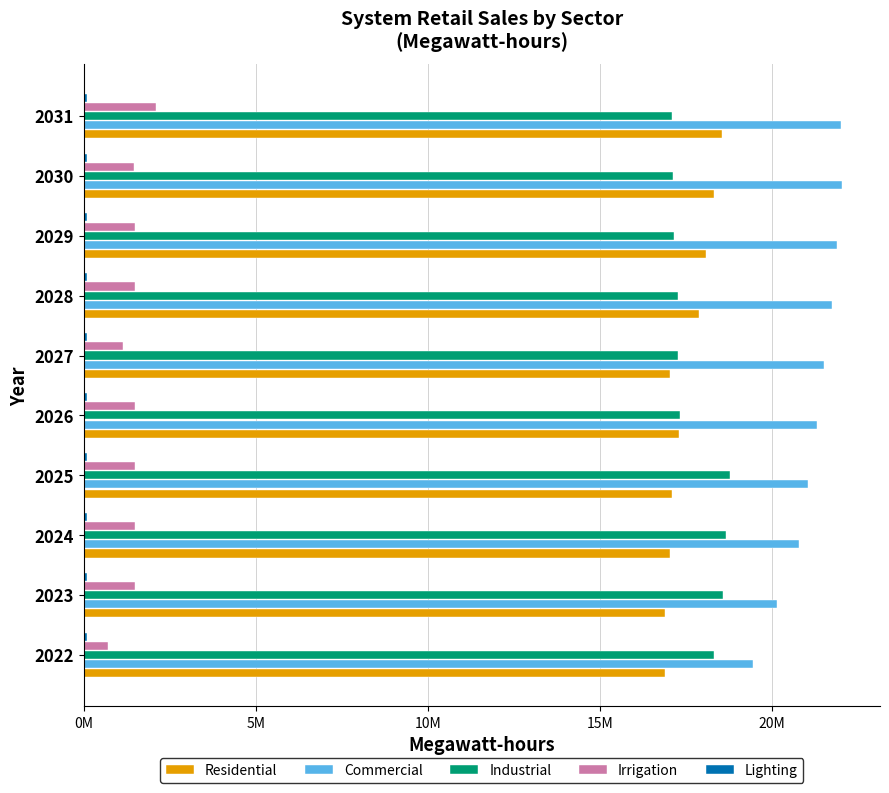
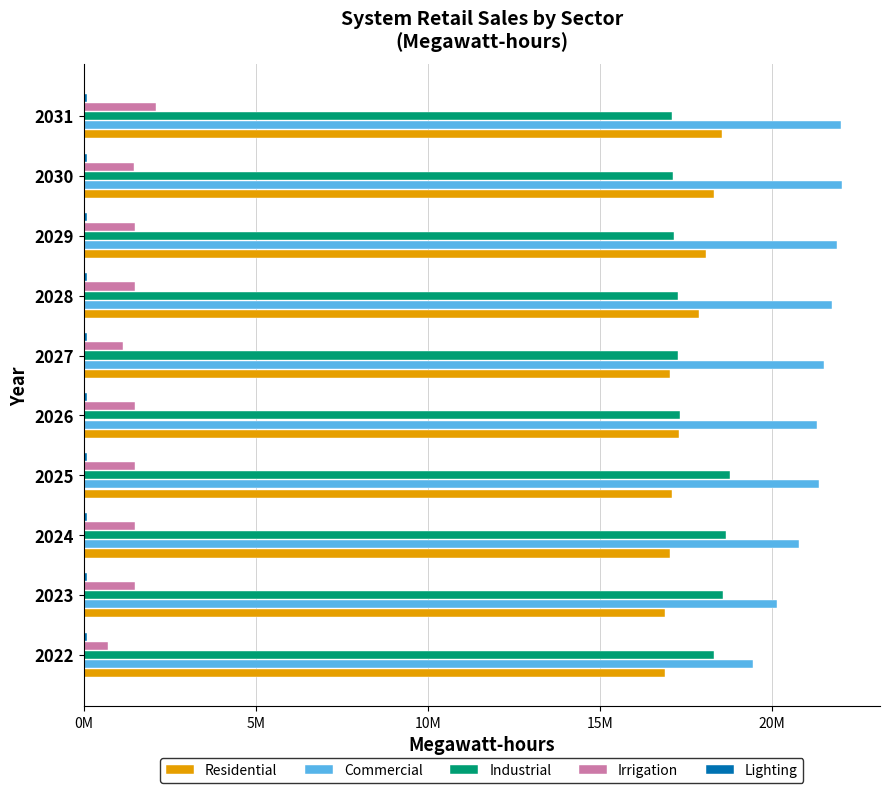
  {
    "Residential": {
      "2031": 18500000,
      "2030": 18300000,
      "2029": 18100000,
      "2028": 17900000,
      "2027": 17000000,
      "2026": 17300000,
      "2025": 17100000,
      "2024": 17000000,
      "2023": 16900000,
      "2022": 16900000
    },
    "Commercial": {
      "2031": 22000000,
      "2030": 22000000,
      "2029": 21900000,
      "2028": 21700000,
      "2027": 21500000,
      "2026": 21300000,
-     "2025": 21000000,
+     "2025": 21400000,
      "2024": 20800000,
      "2023": 20100000,
      "2022": 19400000
    },
    "Industrial": {
      "2031": 17100000,
      "2030": 17100000,
      "2029": 17200000,
      "2028": 17300000,
      "2027": 17300000,
      "2026": 17300000,
      "2025": 18800000,
      "2024": 18700000,
      "2023": 18600000,
      "2022": 18300000
    },
    "Irrigation": {
      "2031": 2100000,
      "2030": 1500000,
      "2029": 1500000,
      "2028": 1500000,
      "2027": 1200000,
      "2026": 1500000,
      "2025": 1500000,
      "2024": 1500000,
      "2023": 1500000,
      "2022": 700000
    },
    "Lighting": {
      "2031": 100000,
      "2030": 100000,
      "2029": 100000,
      "2028": 100000,
      "2027": 100000,
      "2026": 100000,
      "2025": 100000,
      "2024": 100000,
      "2023": 100000,
      "2022": 100000
    }
  }
